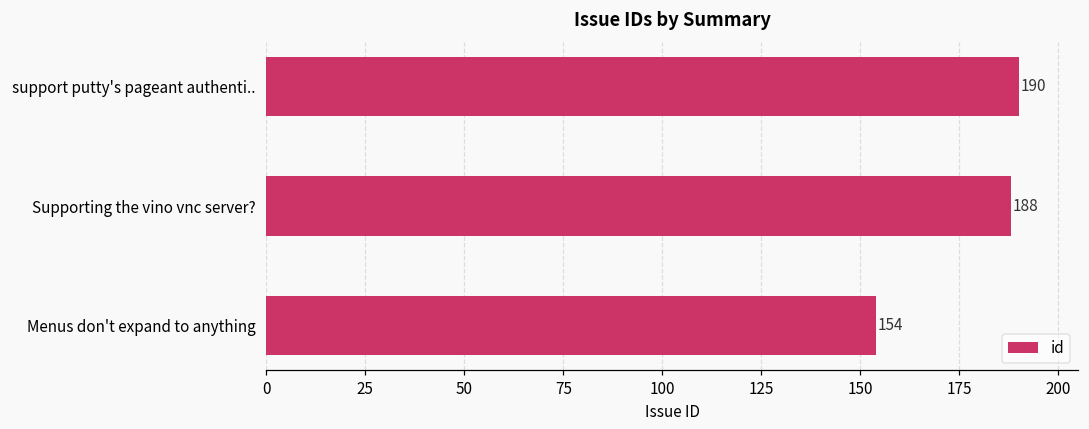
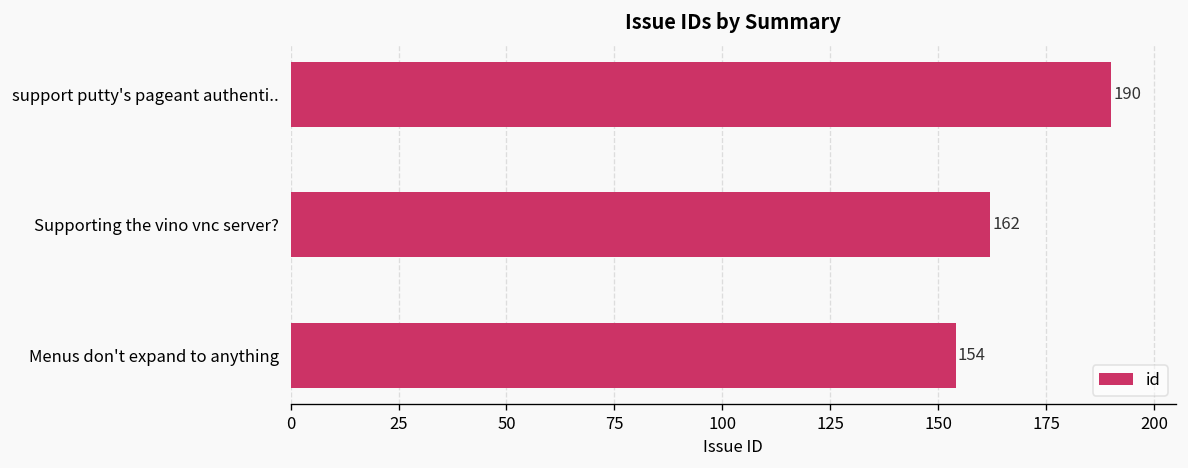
  {
    "support putty's pageant authenti..": 190,
-   "Supporting the vino vnc server?": 188,
+   "Supporting the vino vnc server?": 162,
    "Menus don't expand to anything": 154
  }
